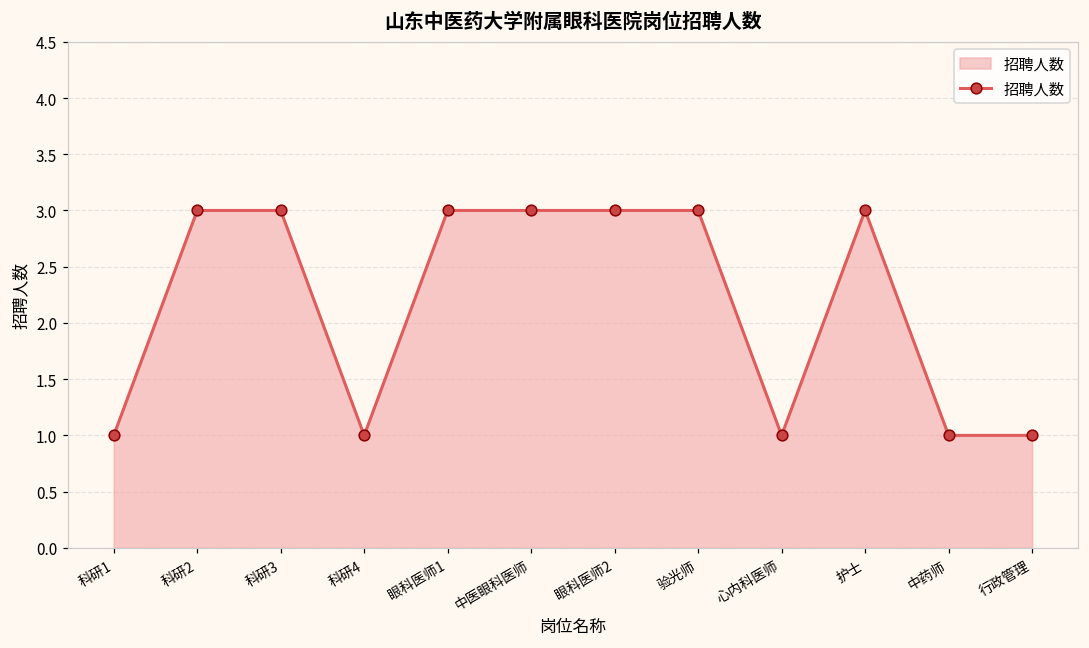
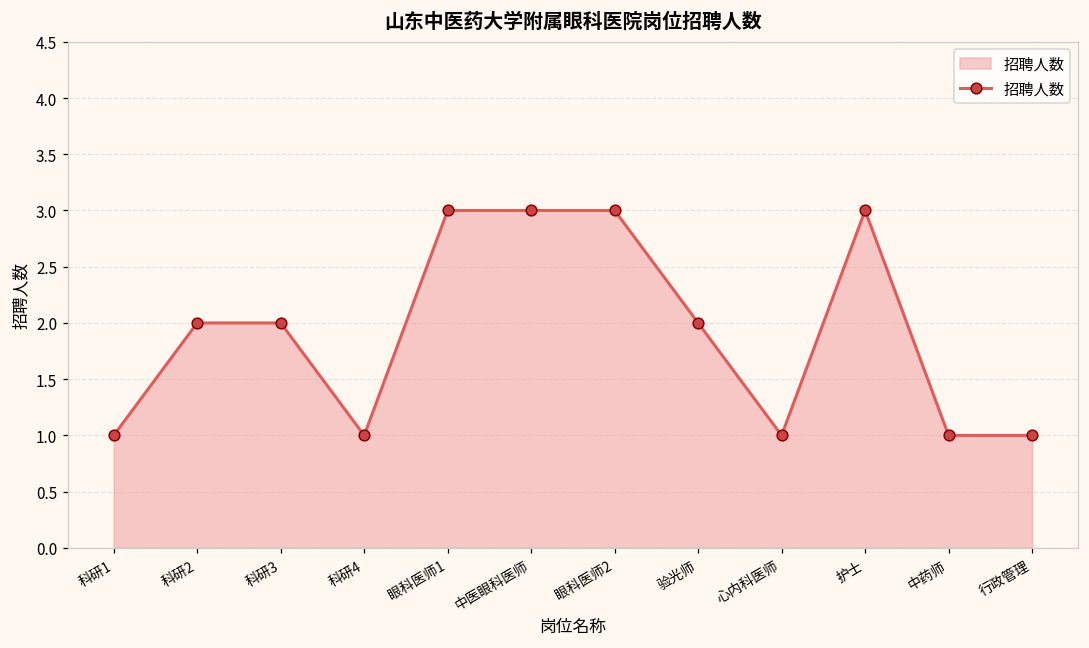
  {
    "科研1": 1,
-   "科研2": 3,
-   "科研3": 3,
+   "科研2": 2,
+   "科研3": 2,
    "科研4": 1,
    "眼科医师1": 3,
    "中医眼科医师": 3,
    "眼科医师2": 3,
-   "验光师": 3,
+   "验光师": 2,
    "心内科医师": 1,
    "护士": 3,
    "中药师": 1,
    "行政管理": 1
  }
